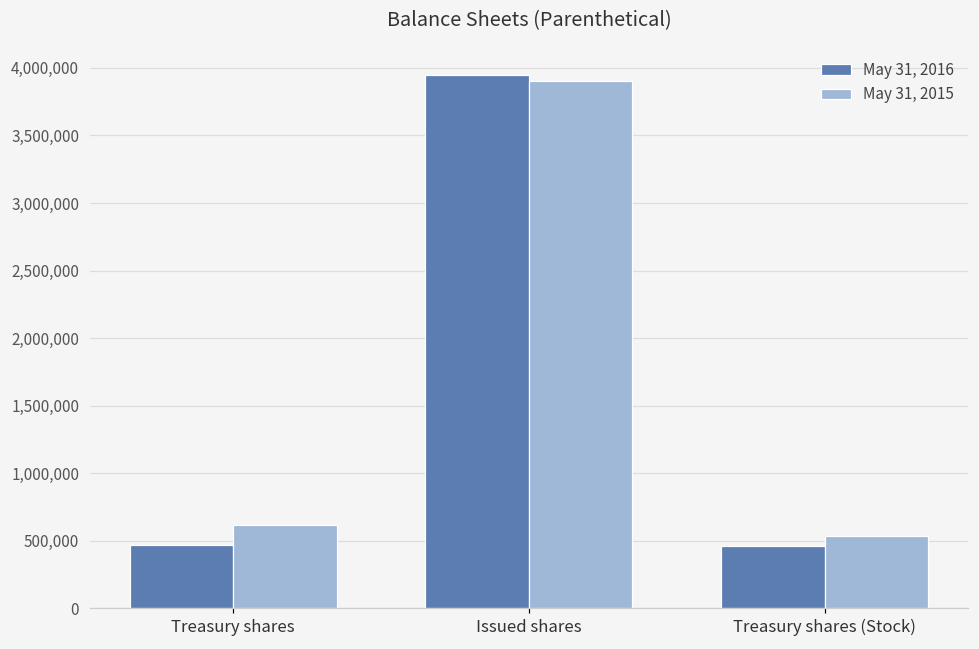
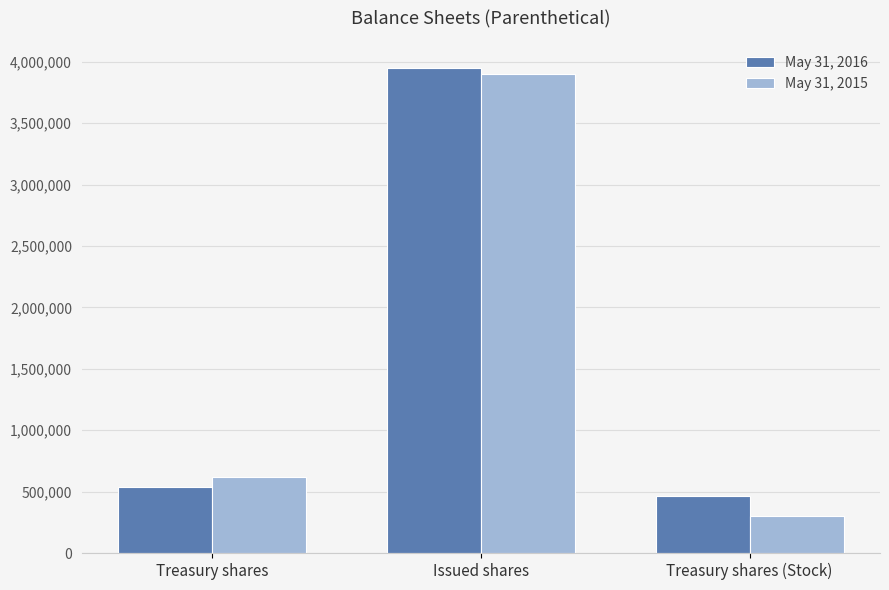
  {
    "May 31, 2016": {
-     "Treasury shares": "470,000",
+     "Treasury shares": "540,000",
      "Issued shares": "3,950,000",
      "Treasury shares (Stock)": "460,000"
    },
    "May 31, 2015": {
      "Treasury shares": "620,000",
      "Issued shares": "3,900,000",
-     "Treasury shares (Stock)": "540,000"
+     "Treasury shares (Stock)": "300,000"
    }
  }
